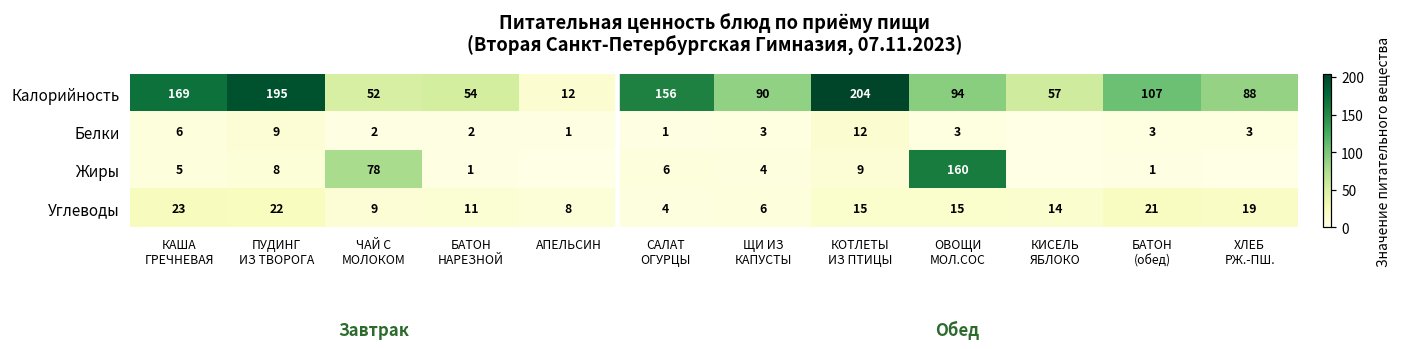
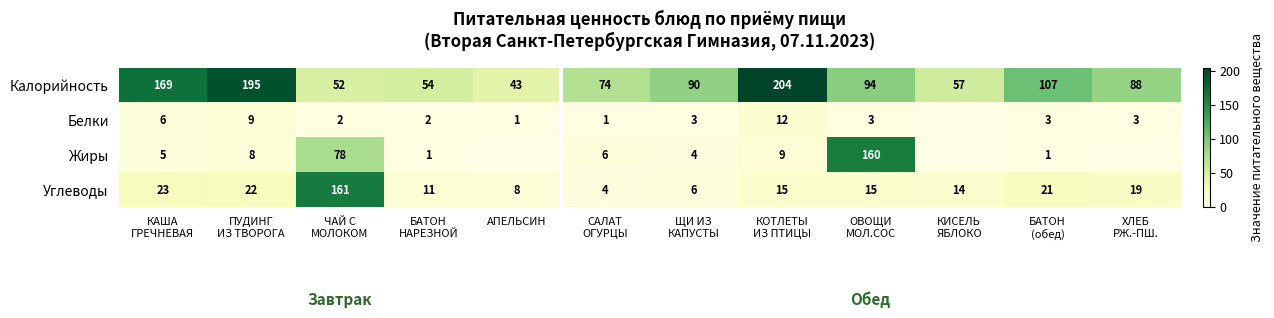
  {
    "Калорийность": {
      "КАША ГРЕЧНЕВАЯ": 169,
      "ПУДИНГ ИЗ ТВОРОГА": 195,
      "ЧАЙ С МОЛОКОМ": 52,
      "БАТОН НАРЕЗНОЙ": 54,
-     "АПЕЛЬСИН": 12,
-     "САЛАТ ОГУРЦЫ": 156,
+     "АПЕЛЬСИН": 43,
+     "САЛАТ ОГУРЦЫ": 74,
      "ЩИ ИЗ КАПУСТЫ": 90,
      "КОТЛЕТЫ ИЗ ПТИЦЫ": 204,
      "ОВОЩИ МОЛ.СОС": 94,
      "КИСЕЛЬ ЯБЛОКО": 57,
      "БАТОН (обед)": 107,
      "ХЛЕБ РЖ.-ПШ.": 88
    },
    "Белки": {
      "КАША ГРЕЧНЕВАЯ": 6,
      "ПУДИНГ ИЗ ТВОРОГА": 9,
      "ЧАЙ С МОЛОКОМ": 2,
      "БАТОН НАРЕЗНОЙ": 2,
      "АПЕЛЬСИН": 1,
      "САЛАТ ОГУРЦЫ": 1,
      "ЩИ ИЗ КАПУСТЫ": 3,
      "КОТЛЕТЫ ИЗ ПТИЦЫ": 12,
      "ОВОЩИ МОЛ.СОС": 3,
      "БАТОН (обед)": 3,
      "ХЛЕБ РЖ.-ПШ.": 3
    },
    "Жиры": {
      "КАША ГРЕЧНЕВАЯ": 5,
      "ПУДИНГ ИЗ ТВОРОГА": 8,
      "ЧАЙ С МОЛОКОМ": 78,
      "БАТОН НАРЕЗНОЙ": 1,
      "САЛАТ ОГУРЦЫ": 6,
      "ЩИ ИЗ КАПУСТЫ": 4,
      "КОТЛЕТЫ ИЗ ПТИЦЫ": 9,
      "ОВОЩИ МОЛ.СОС": 160,
      "БАТОН (обед)": 1
    },
    "Углеводы": {
      "КАША ГРЕЧНЕВАЯ": 23,
      "ПУДИНГ ИЗ ТВОРОГА": 22,
-     "ЧАЙ С МОЛОКОМ": 9,
+     "ЧАЙ С МОЛОКОМ": 161,
      "БАТОН НАРЕЗНОЙ": 11,
      "АПЕЛЬСИН": 8,
      "САЛАТ ОГУРЦЫ": 4,
      "ЩИ ИЗ КАПУСТЫ": 6,
      "КОТЛЕТЫ ИЗ ПТИЦЫ": 15,
      "ОВОЩИ МОЛ.СОС": 15,
      "КИСЕЛЬ ЯБЛОКО": 14,
      "БАТОН (обед)": 21,
      "ХЛЕБ РЖ.-ПШ.": 19
    }
  }
